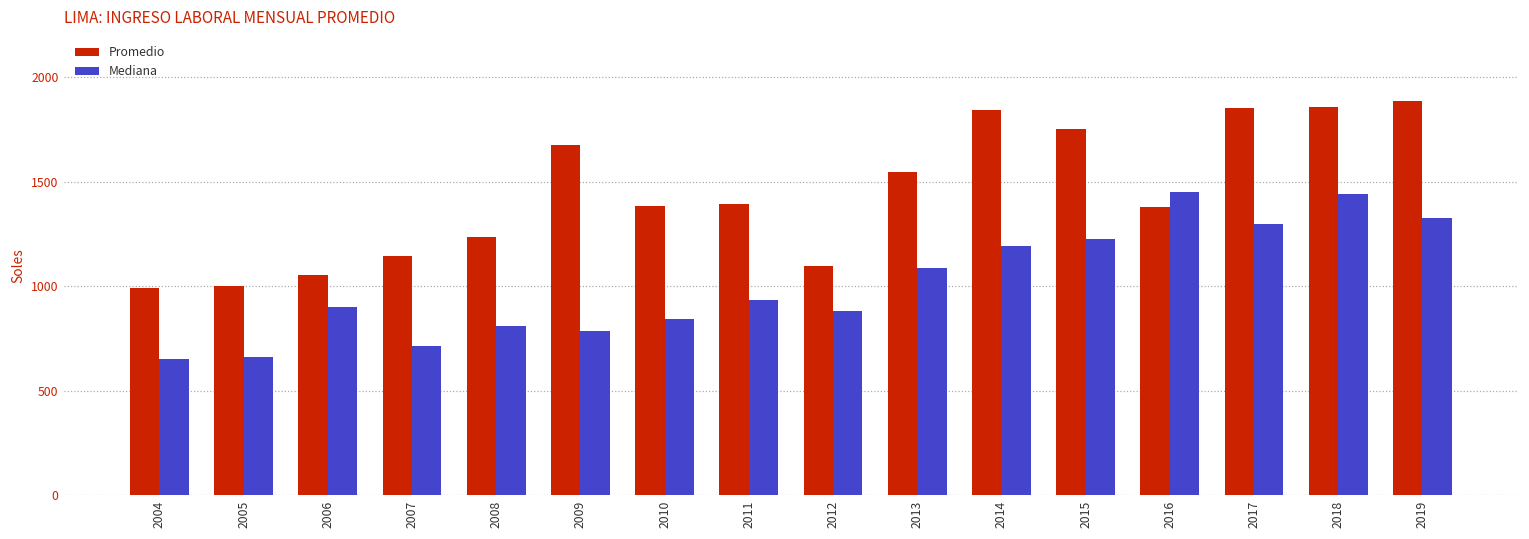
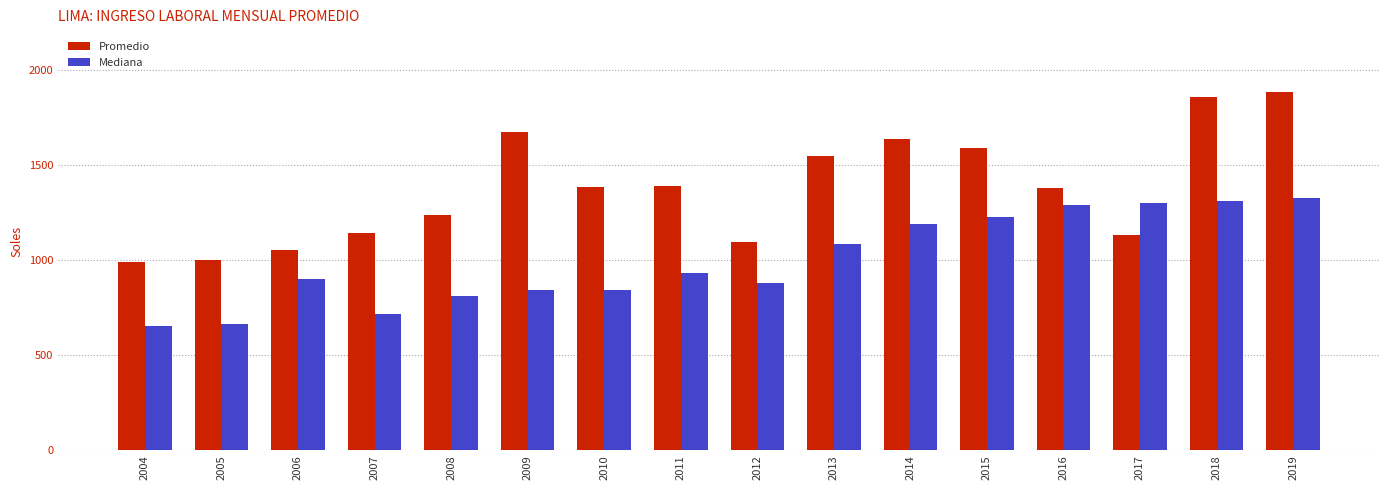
  {
    "Promedio": {
      "2004": 990,
      "2005": 1000,
      "2006": 1060,
      "2007": 1150,
      "2008": 1240,
      "2009": 1670,
      "2010": 1380,
      "2011": 1390,
      "2012": 1100,
      "2013": 1550,
-     "2014": 1840,
-     "2015": 1750,
+     "2014": 1640,
+     "2015": 1590,
      "2016": 1380,
-     "2017": 1850,
+     "2017": 1130,
      "2018": 1860,
      "2019": 1890
    },
    "Mediana": {
      "2004": 650,
      "2005": 660,
      "2006": 900,
      "2007": 720,
      "2008": 810,
-     "2009": 790,
+     "2009": 850,
      "2010": 840,
      "2011": 930,
      "2012": 880,
      "2013": 1090,
      "2014": 1190,
      "2015": 1230,
-     "2016": 1450,
+     "2016": 1290,
      "2017": 1300,
-     "2018": 1440,
+     "2018": 1310,
      "2019": 1330
    }
  }
